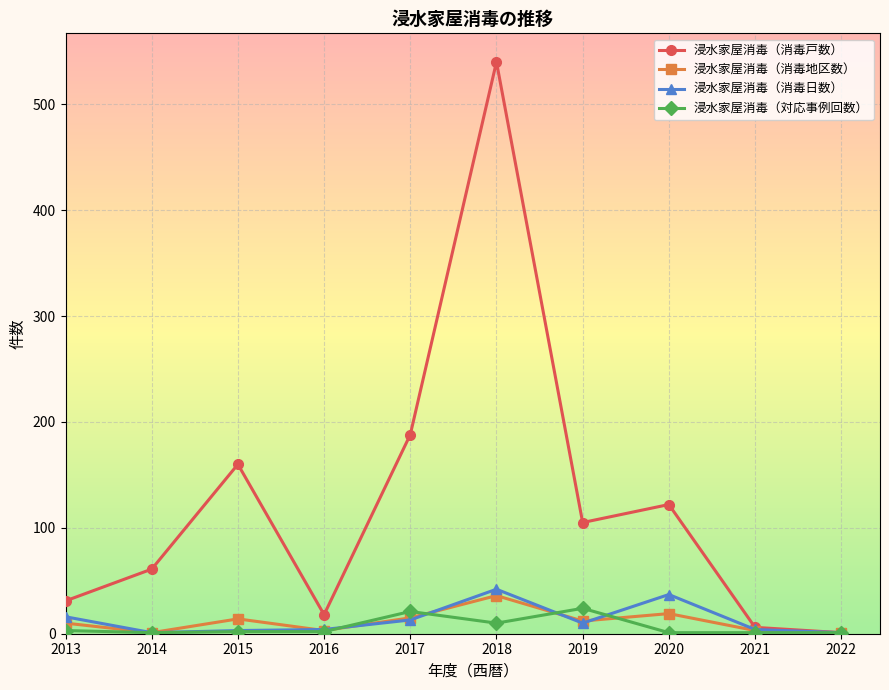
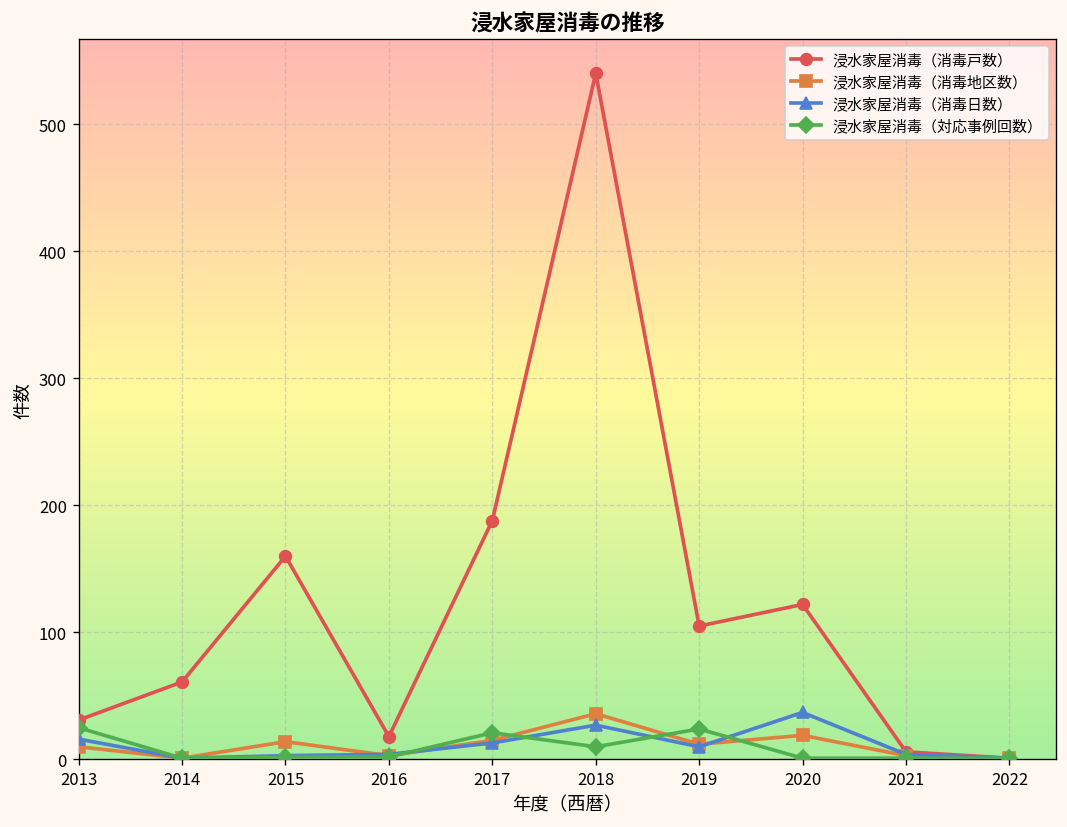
  {
    "浸水家屋消毒（消毒日数）": {
      "2013": 16,
-     "2018": 42,
+     "2018": 27,
      "2020": 37
    },
    "浸水家屋消毒（対応事例回数）": {
-     "2013": 3,
+     "2013": 25,
      "2017": 21,
      "2018": 10,
      "2019": 24,
      "2020": 1
    }
  }
